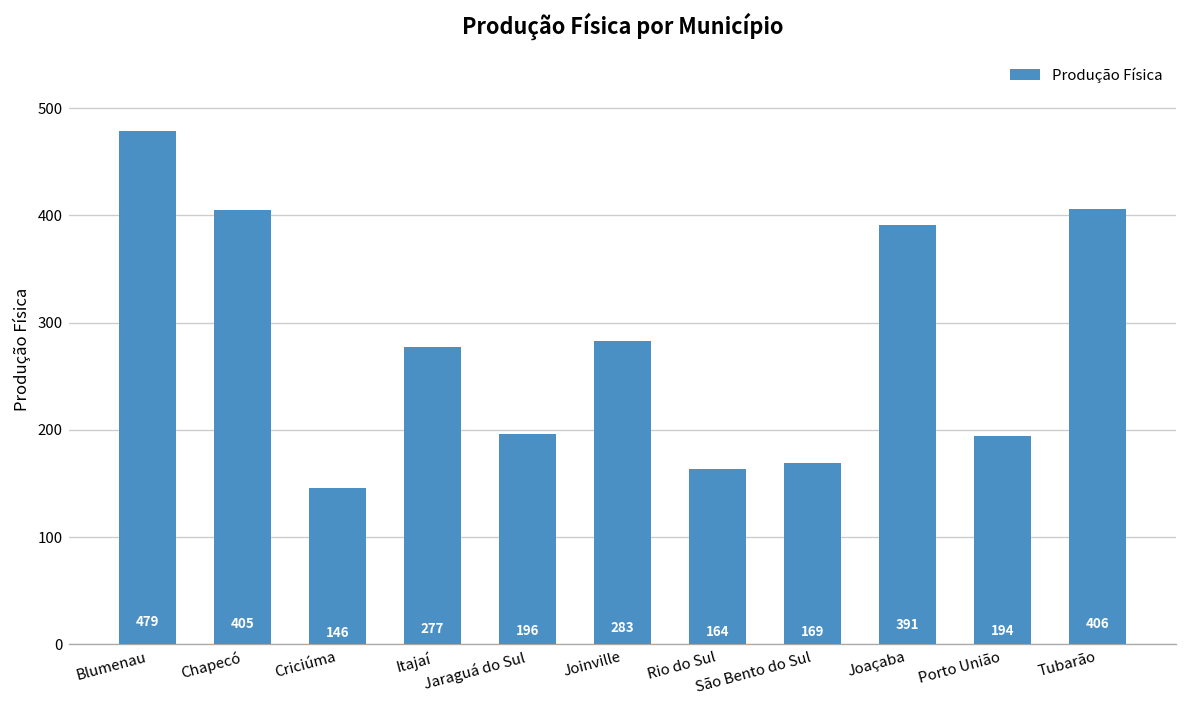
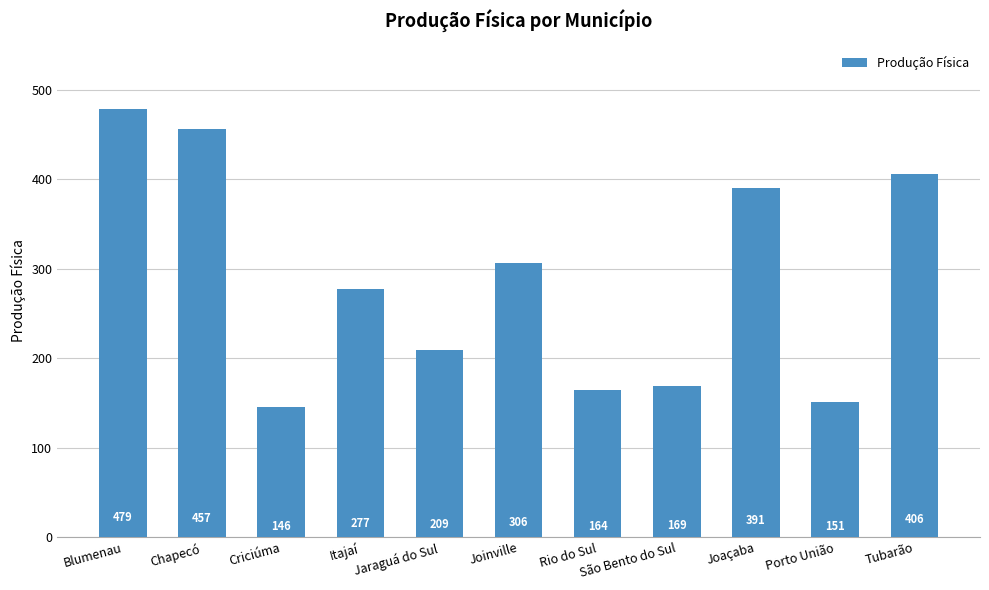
  {
    "Blumenau": 479,
-   "Chapecó": 405,
+   "Chapecó": 457,
    "Criciúma": 146,
    "Itajaí": 277,
-   "Jaraguá do Sul": 196,
-   "Joinville": 283,
+   "Jaraguá do Sul": 209,
+   "Joinville": 306,
    "Rio do Sul": 164,
    "São Bento do Sul": 169,
    "Joaçaba": 391,
-   "Porto União": 194,
+   "Porto União": 151,
    "Tubarão": 406
  }
